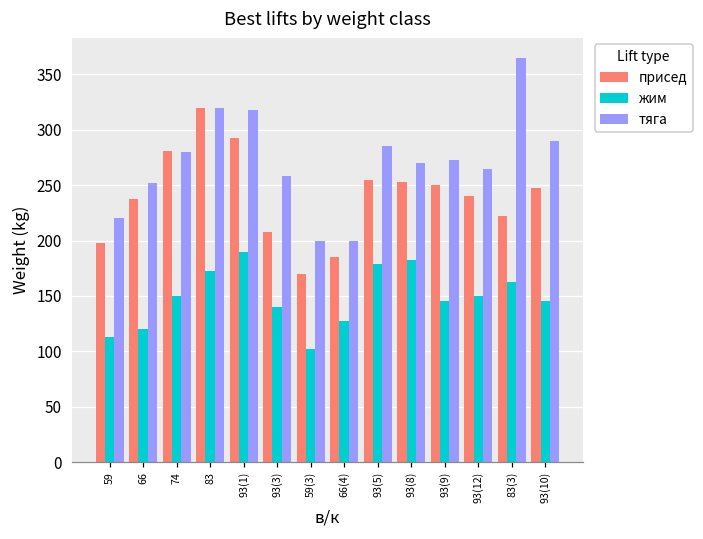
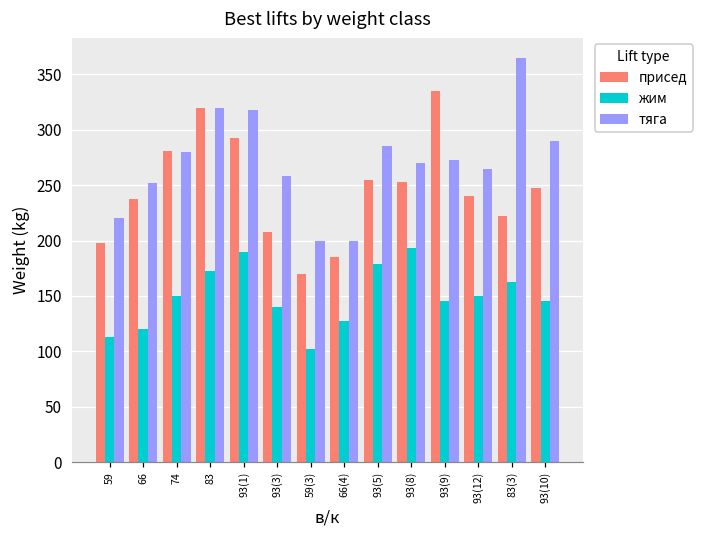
  {
    "присед": {
      "59": 198,
      "66": 238,
      "74": 281,
      "83": 320,
      "93(1)": 293,
      "93(3)": 208,
      "59(3)": 170,
      "66(4)": 185,
      "93(5)": 255,
      "93(8)": 253,
-     "93(9)": 250,
+     "93(9)": 335,
      "93(12)": 240,
      "83(3)": 223,
      "93(10)": 248
    },
    "жим": {
      "59": 113,
      "66": 120,
      "74": 150,
      "83": 173,
      "93(1)": 190,
      "93(3)": 140,
      "59(3)": 103,
      "66(4)": 128,
      "93(5)": 179,
-     "93(8)": 183,
+     "93(8)": 193,
      "93(9)": 145,
      "93(12)": 150,
      "83(3)": 163,
      "93(10)": 145
    },
    "тяга": {
      "59": 220,
      "66": 252,
      "74": 280,
      "83": 320,
      "93(1)": 318,
      "93(3)": 258,
      "59(3)": 200,
      "66(4)": 200,
      "93(5)": 285,
      "93(8)": 270,
      "93(9)": 273,
      "93(12)": 265,
      "83(3)": 365,
      "93(10)": 290
    }
  }
